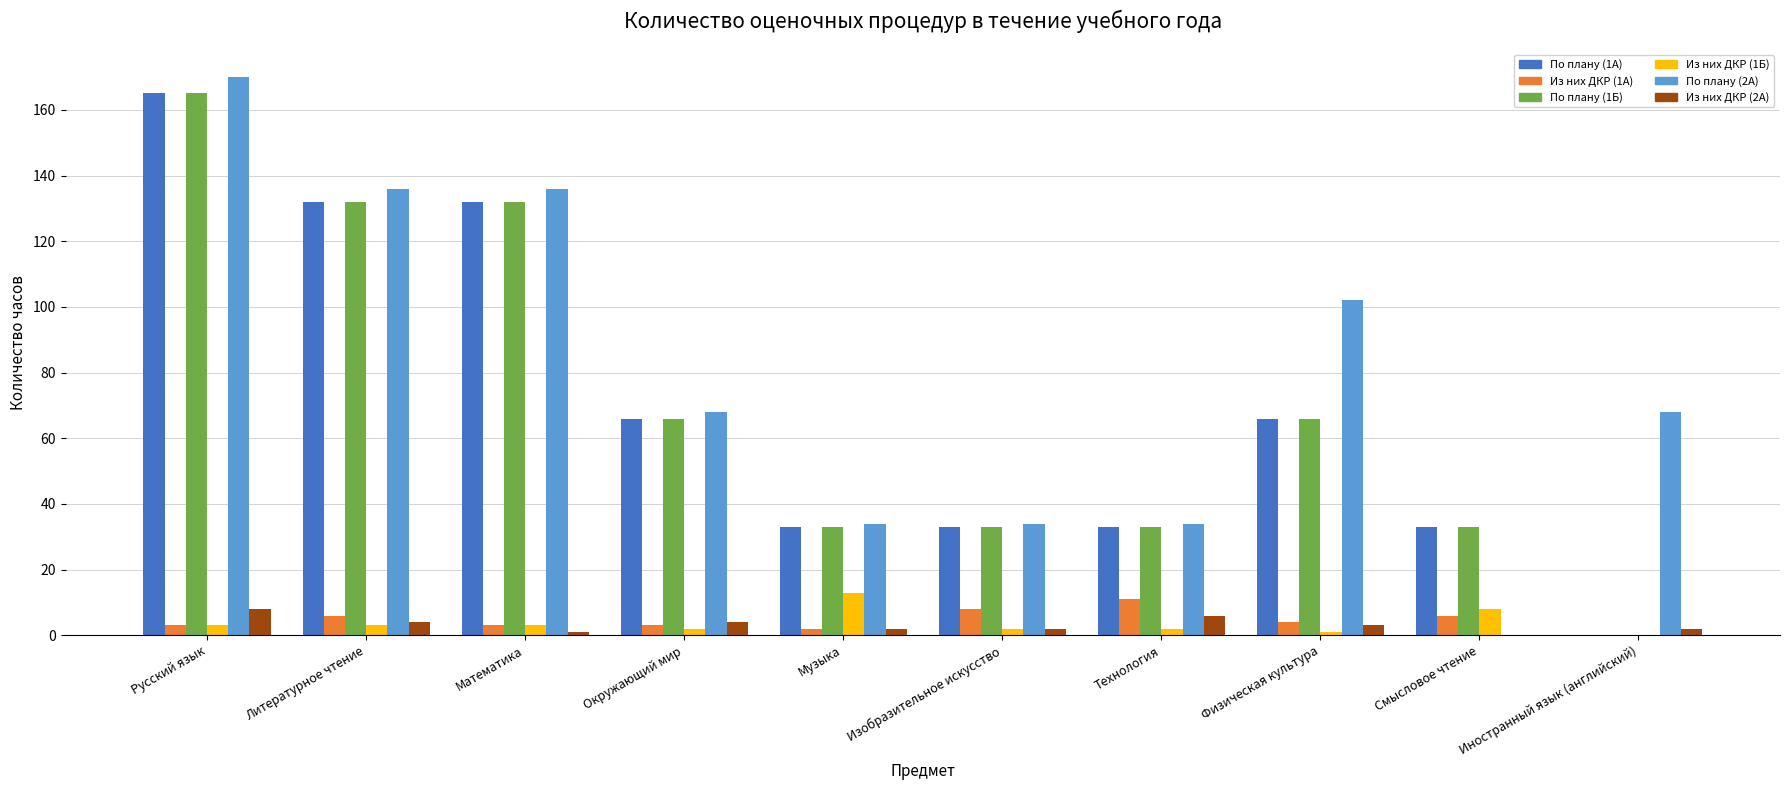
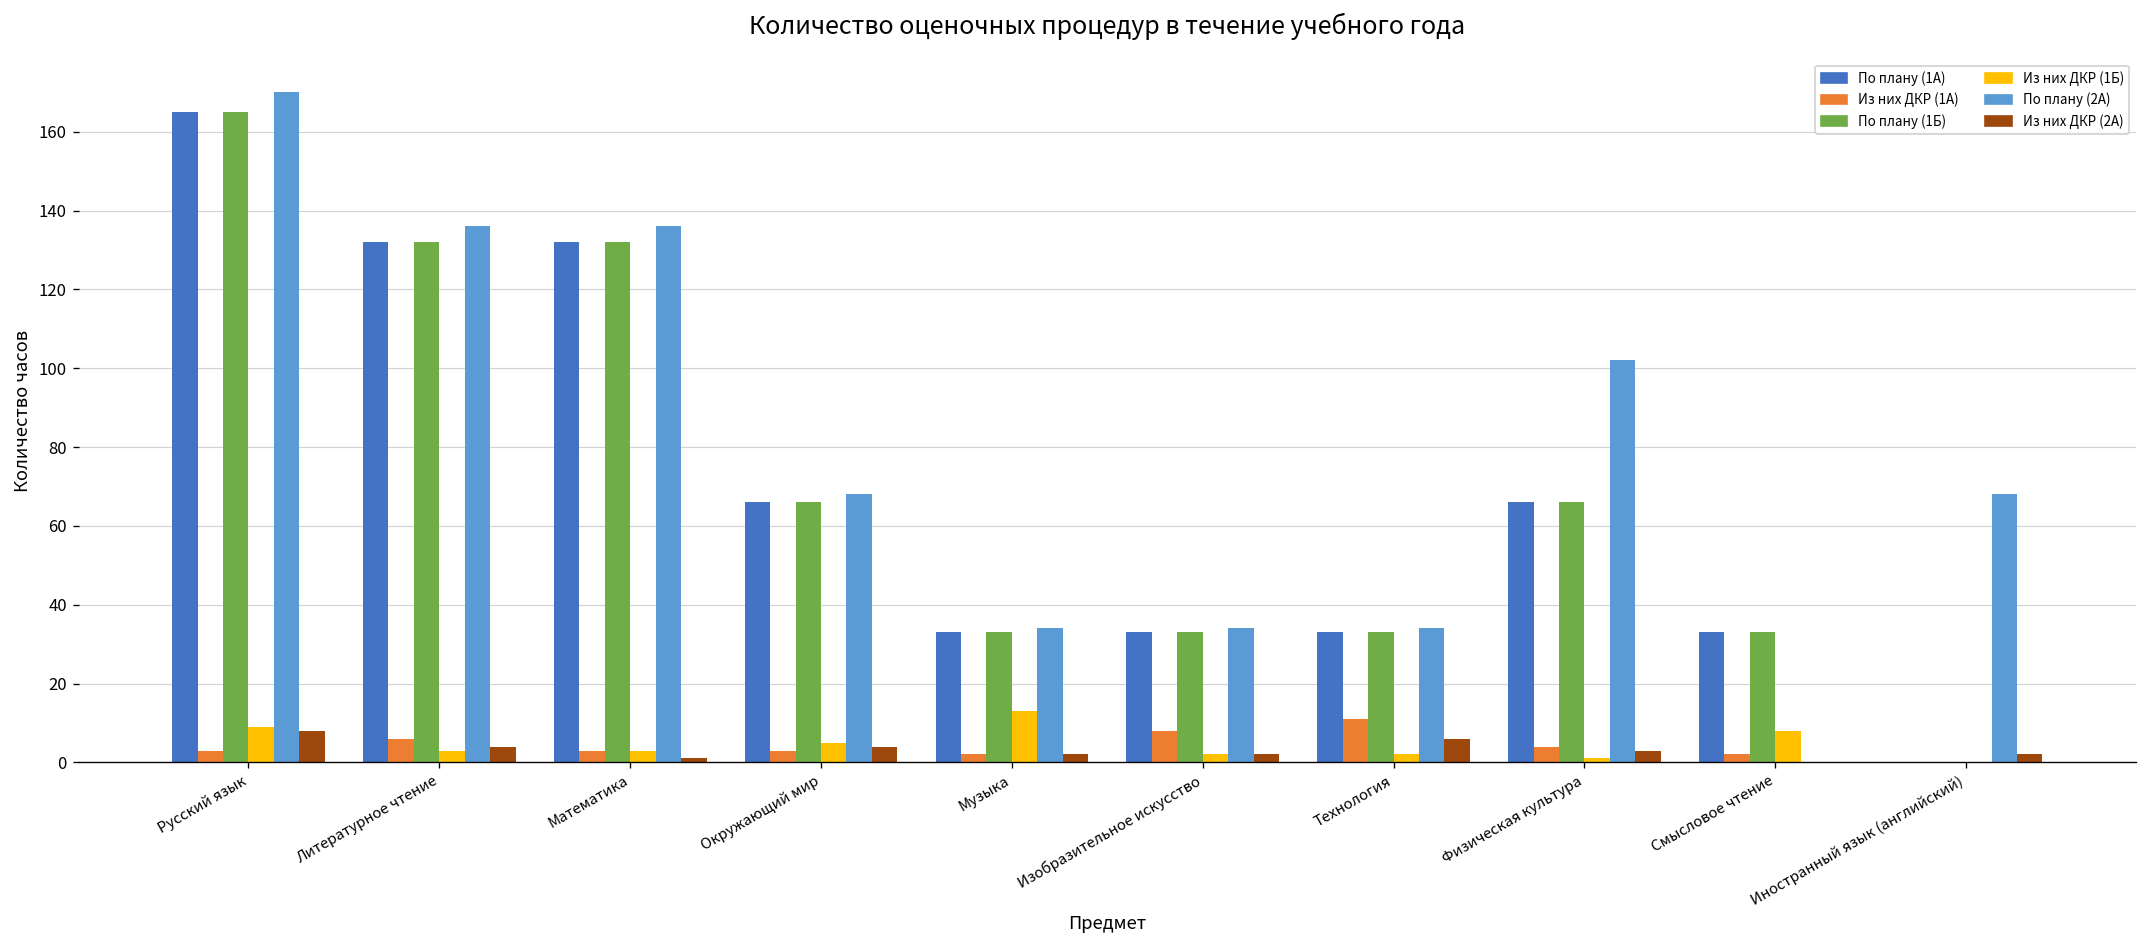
  {
    "Из них ДКР (1А)": {
      "Русский язык": 3,
      "Литературное чтение": 6,
      "Математика": 3,
      "Окружающий мир": 3,
      "Музыка": 2,
      "Изобразительное искусство": 8,
      "Технология": 11,
      "Физическая культура": 4,
-     "Смысловое чтение": 6,
+     "Смысловое чтение": 2,
      "Иностранный язык (английский)": 0
    },
    "По плану (1Б)": {
      "Русский язык": 165,
      "Литературное чтение": 132,
      "Математика": 132,
      "Окружающий мир": 66,
      "Музыка": 33,
      "Изобразительное искусство": 33,
      "Технология": 33,
      "Физическая культура": 66,
      "Смысловое чтение": 33,
      "Иностранный язык (английский)": 0
    },
    "Из них ДКР (1Б)": {
-     "Русский язык": 3,
+     "Русский язык": 9,
      "Литературное чтение": 3,
      "Математика": 3,
-     "Окружающий мир": 2,
+     "Окружающий мир": 5,
      "Музыка": 13,
      "Изобразительное искусство": 2,
      "Технология": 2,
      "Физическая культура": 1,
      "Смысловое чтение": 8,
      "Иностранный язык (английский)": 0
    },
    "Из них ДКР (2А)": {
      "Русский язык": 8,
      "Литературное чтение": 4,
      "Математика": 1,
      "Окружающий мир": 4,
      "Музыка": 2,
      "Изобразительное искусство": 2,
      "Технология": 6,
      "Физическая культура": 3,
      "Смысловое чтение": 0,
      "Иностранный язык (английский)": 2
    }
  }
